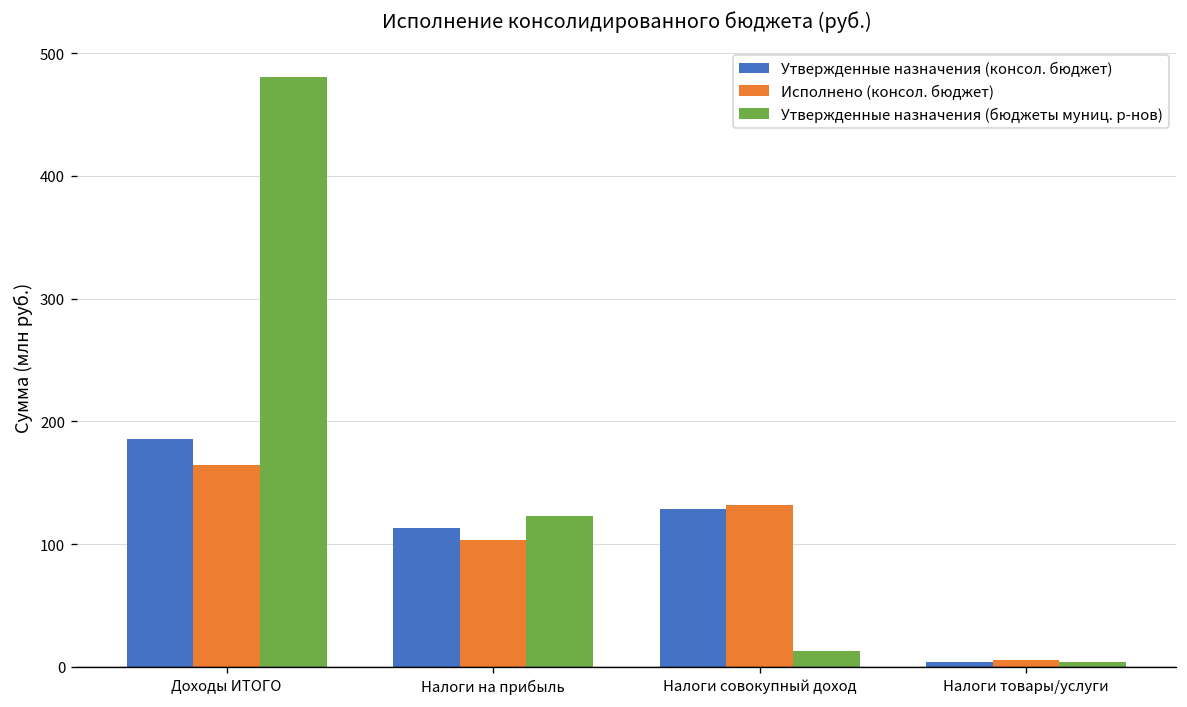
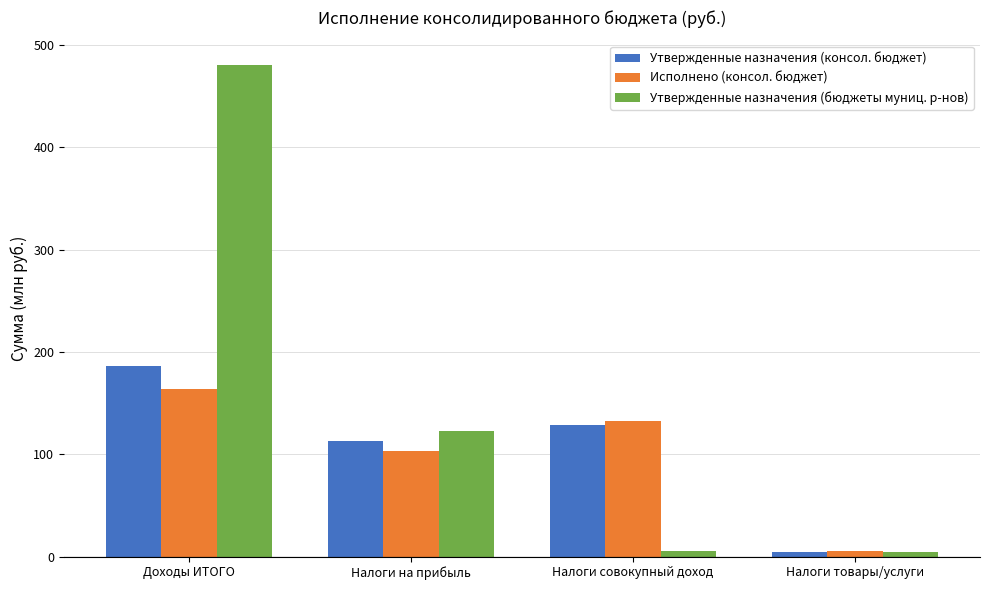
  {
    "Утвержденные назначения (консол. бюджет)": {
      "Доходы ИТОГО": 186,
      "Налоги на прибыль": 113,
      "Налоги совокупный доход": 128,
      "Налоги товары/услуги": 4
    },
    "Исполнено (консол. бюджет)": {
      "Доходы ИТОГО": 164,
      "Налоги на прибыль": 104,
      "Налоги совокупный доход": 132,
      "Налоги товары/услуги": 5
    },
    "Утвержденные назначения (бюджеты муниц. р-нов)": {
      "Доходы ИТОГО": 481,
      "Налоги на прибыль": 123,
-     "Налоги совокупный доход": 13,
+     "Налоги совокупный доход": 5,
      "Налоги товары/услуги": 4
    }
  }
